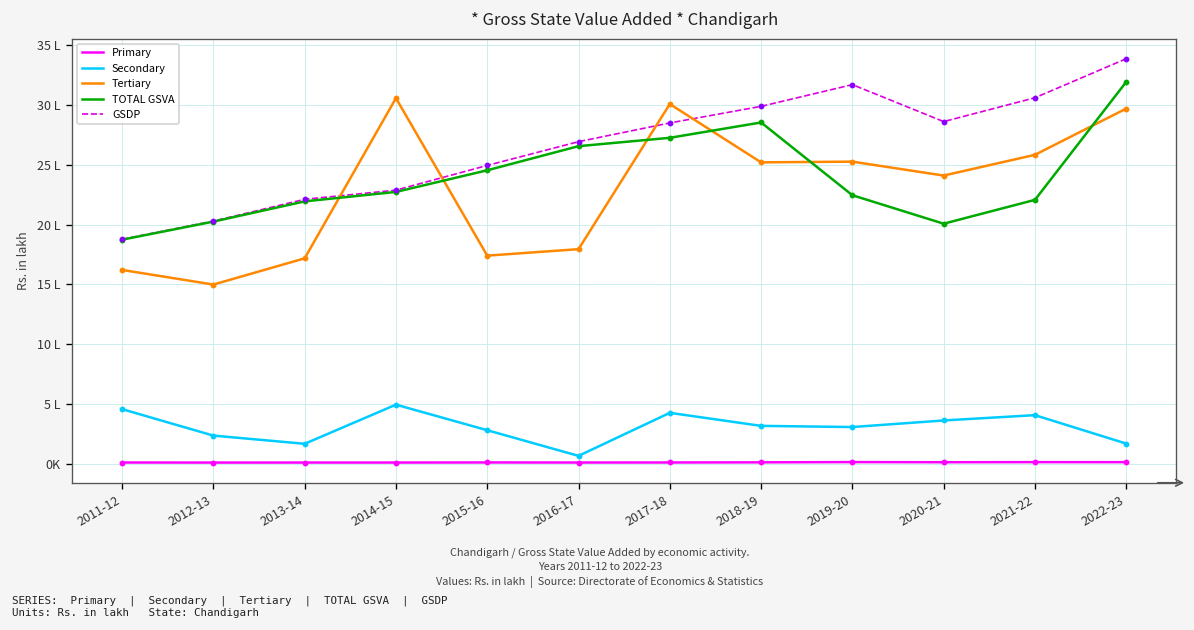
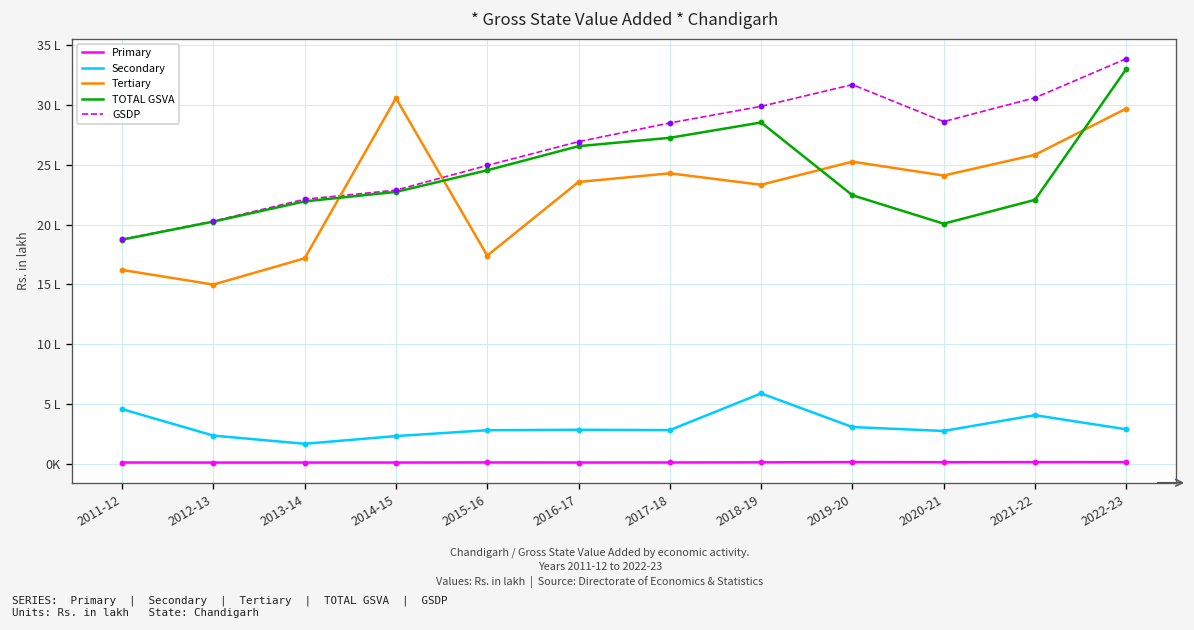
  {
    "Secondary": {
      "2011-12": "5 L",
      "2012-13": "2 L",
      "2013-14": "2 L",
-     "2014-15": "5 L",
+     "2014-15": "2 L",
      "2015-16": "3 L",
-     "2016-17": "1 L",
-     "2017-18": "4 L",
-     "2018-19": "3 L",
+     "2016-17": "3 L",
+     "2017-18": "3 L",
+     "2018-19": "6 L",
      "2019-20": "3 L",
-     "2020-21": "4 L",
+     "2020-21": "3 L",
      "2021-22": "4 L",
-     "2022-23": "2 L"
+     "2022-23": "3 L"
    },
    "Tertiary": {
      "2011-12": "16 L",
      "2012-13": "15 L",
      "2013-14": "17 L",
      "2014-15": "31 L",
      "2015-16": "17 L",
-     "2016-17": "18 L",
-     "2017-18": "30 L",
-     "2018-19": "25 L",
+     "2016-17": "24 L",
+     "2017-18": "24 L",
+     "2018-19": "23 L",
      "2019-20": "25 L",
      "2020-21": "24 L",
      "2021-22": "26 L",
      "2022-23": "30 L"
    },
    "TOTAL GSVA": {
      "2015-16": "25 L",
      "2016-17": "27 L",
      "2017-18": "27 L",
      "2018-19": "29 L",
      "2019-20": "22 L",
      "2020-21": "20 L",
      "2021-22": "22 L",
-     "2022-23": "32 L"
+     "2022-23": "33 L"
    }
  }
